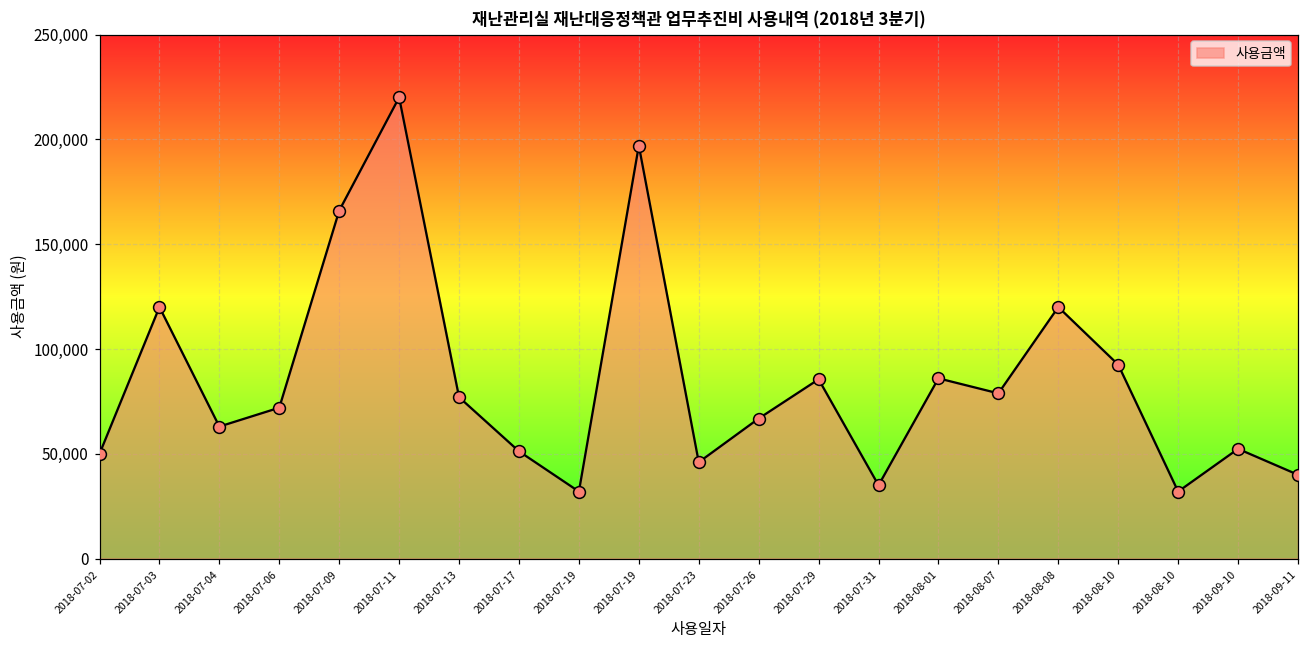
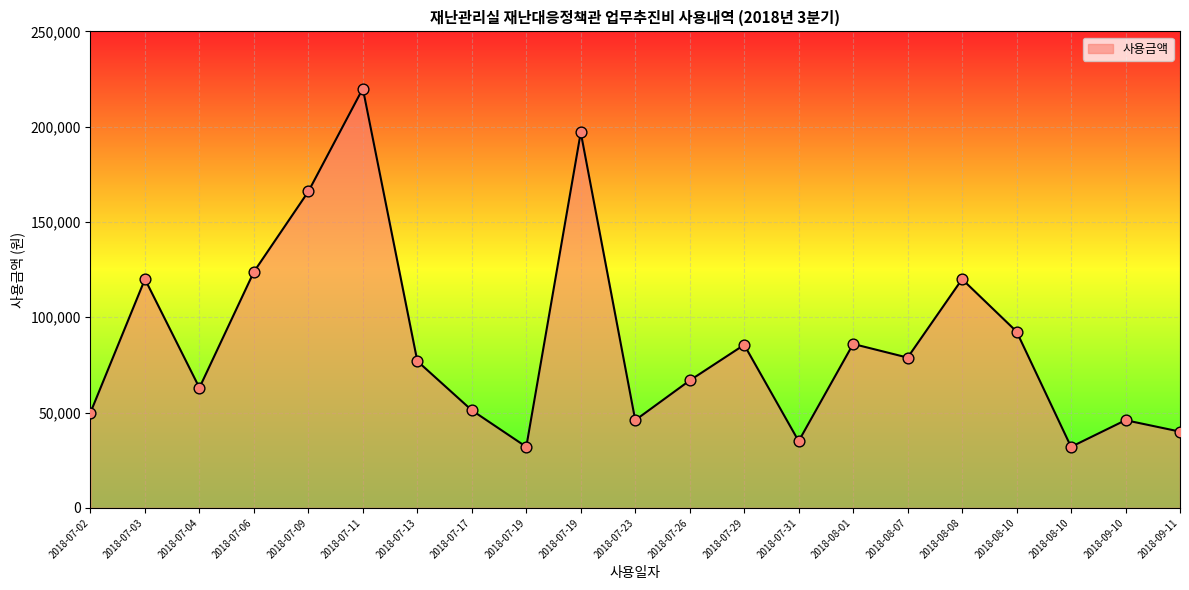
  {
    "2018-07-02": "50,000",
    "2018-07-03": "120,000",
    "2018-07-04": "63,000",
-   "2018-07-06": "72,000",
+   "2018-07-06": "124,000",
    "2018-07-09": "166,000",
    "2018-07-11": "220,000",
    "2018-07-13": "77,000",
    "2018-07-17": "51,000",
    "2018-07-23": "46,000",
    "2018-07-26": "67,000",
    "2018-07-29": "86,000",
    "2018-07-31": "35,000",
    "2018-08-01": "86,000",
    "2018-08-07": "79,000",
    "2018-08-08": "120,000",
-   "2018-09-10": "52,000",
+   "2018-09-10": "46,000",
    "2018-09-11": "40,000"
  }
